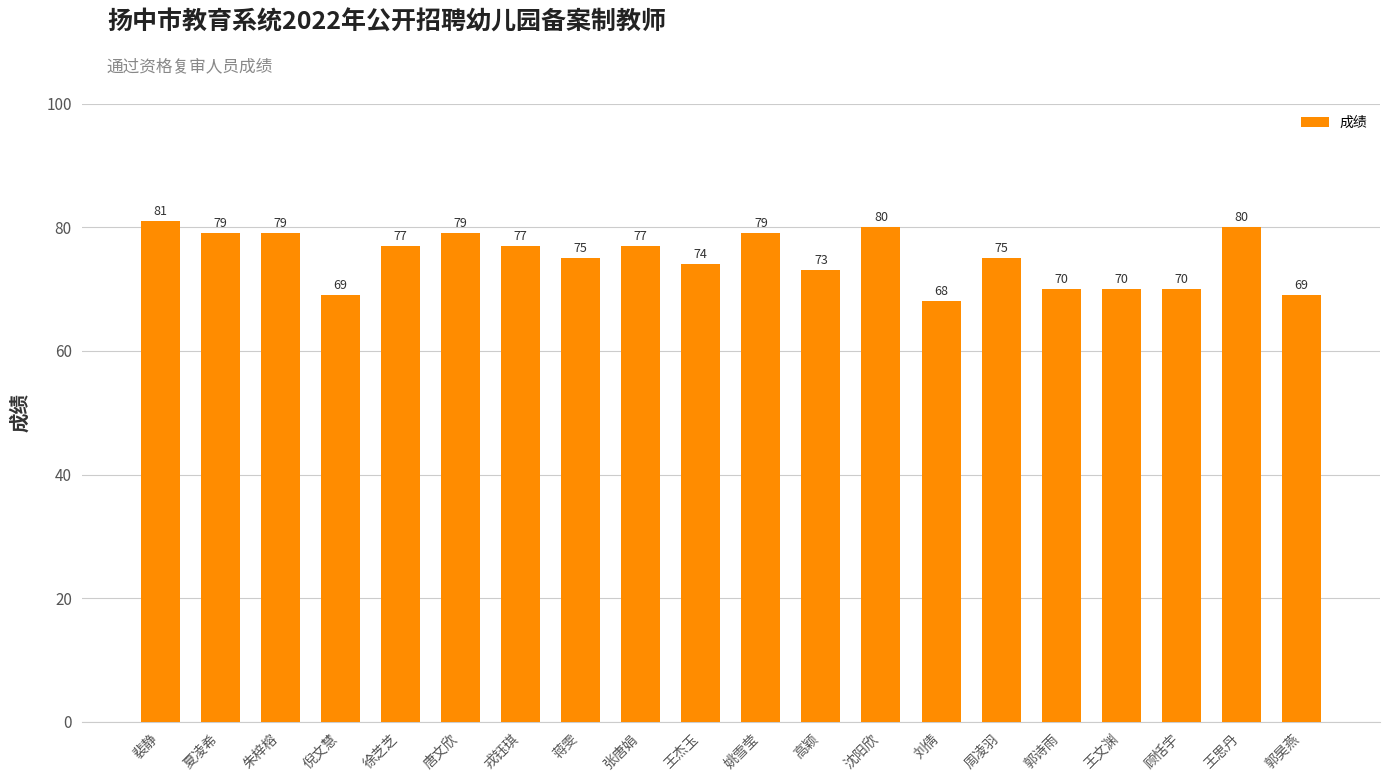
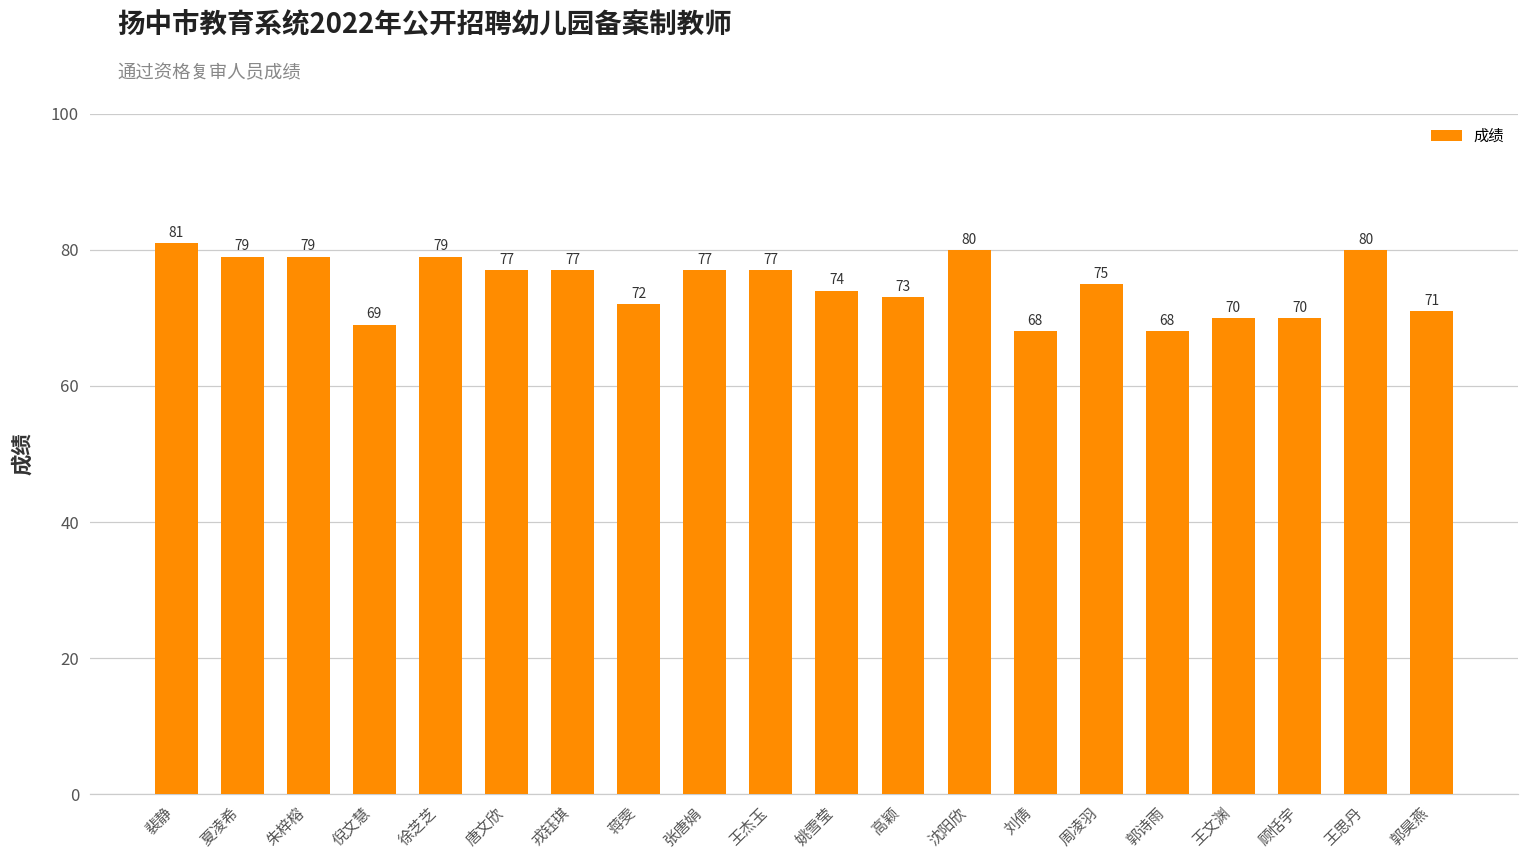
  {
    "裴静": 81,
    "夏凌希": 79,
    "朱梓榕": 79,
    "倪文慧": 69,
-   "徐芝芝": 77,
-   "唐文欣": 79,
+   "徐芝芝": 79,
+   "唐文欣": 77,
    "戎钰琪": 77,
-   "蒋雯": 75,
+   "蒋雯": 72,
    "张唐娟": 77,
-   "王杰玉": 74,
-   "姚雪莹": 79,
+   "王杰玉": 77,
+   "姚雪莹": 74,
    "高颖": 73,
    "沈阳欣": 80,
    "刘倩": 68,
    "周凌羽": 75,
-   "郭诗雨": 70,
+   "郭诗雨": 68,
    "王文渊": 70,
    "顾恬宇": 70,
    "王思丹": 80,
-   "郭昊燕": 69
+   "郭昊燕": 71
  }
